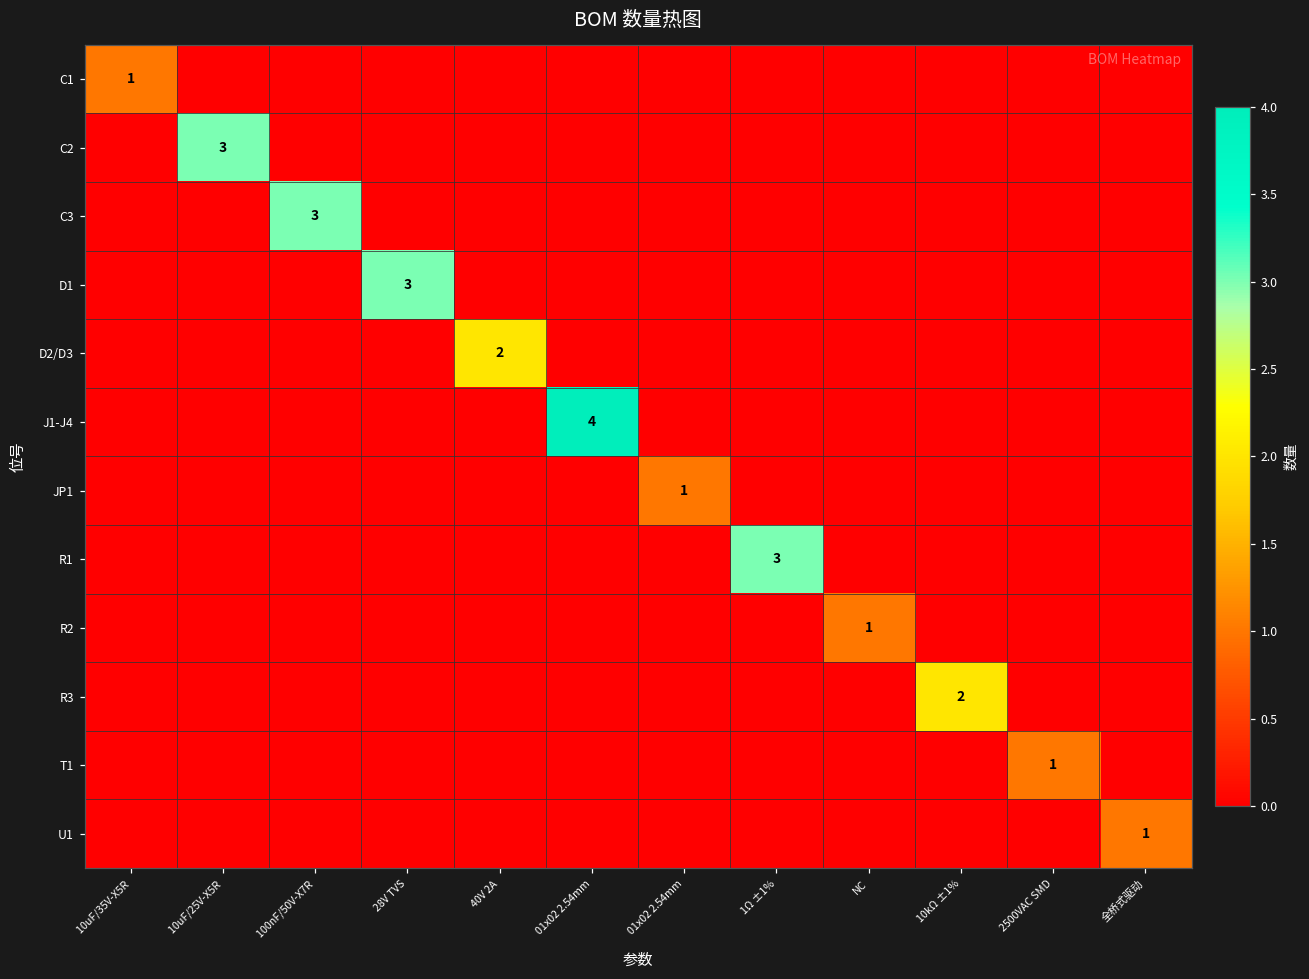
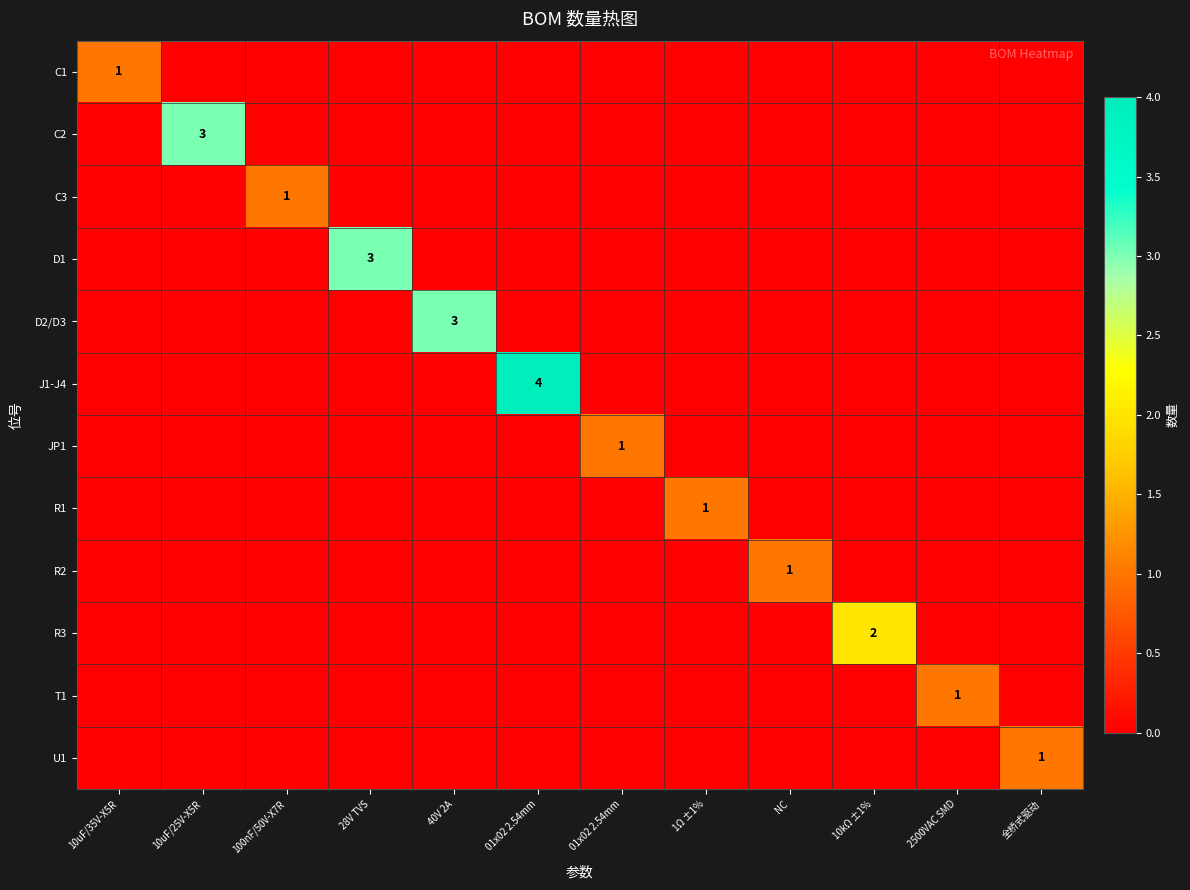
  {
    "C1": {
      "10uF/35V-X5R": 1
    },
    "C2": {
      "10uF/25V-X5R": 3
    },
    "C3": {
-     "100nF/50V-X7R": 3
+     "100nF/50V-X7R": 1
    },
    "D1": {
      "28V TVS": 3
    },
    "D2/D3": {
-     "40V 2A": 2
+     "40V 2A": 3
    },
    "R1": {
-     "1Ω ±1%": 3
+     "1Ω ±1%": 1
    },
    "R2": {
      "NC": 1
    },
    "R3": {
      "10kΩ ±1%": 2
    },
    "T1": {
      "2500VAC SMD": 1
    },
    "U1": {
      "全桥式驱动": 1
    }
  }
